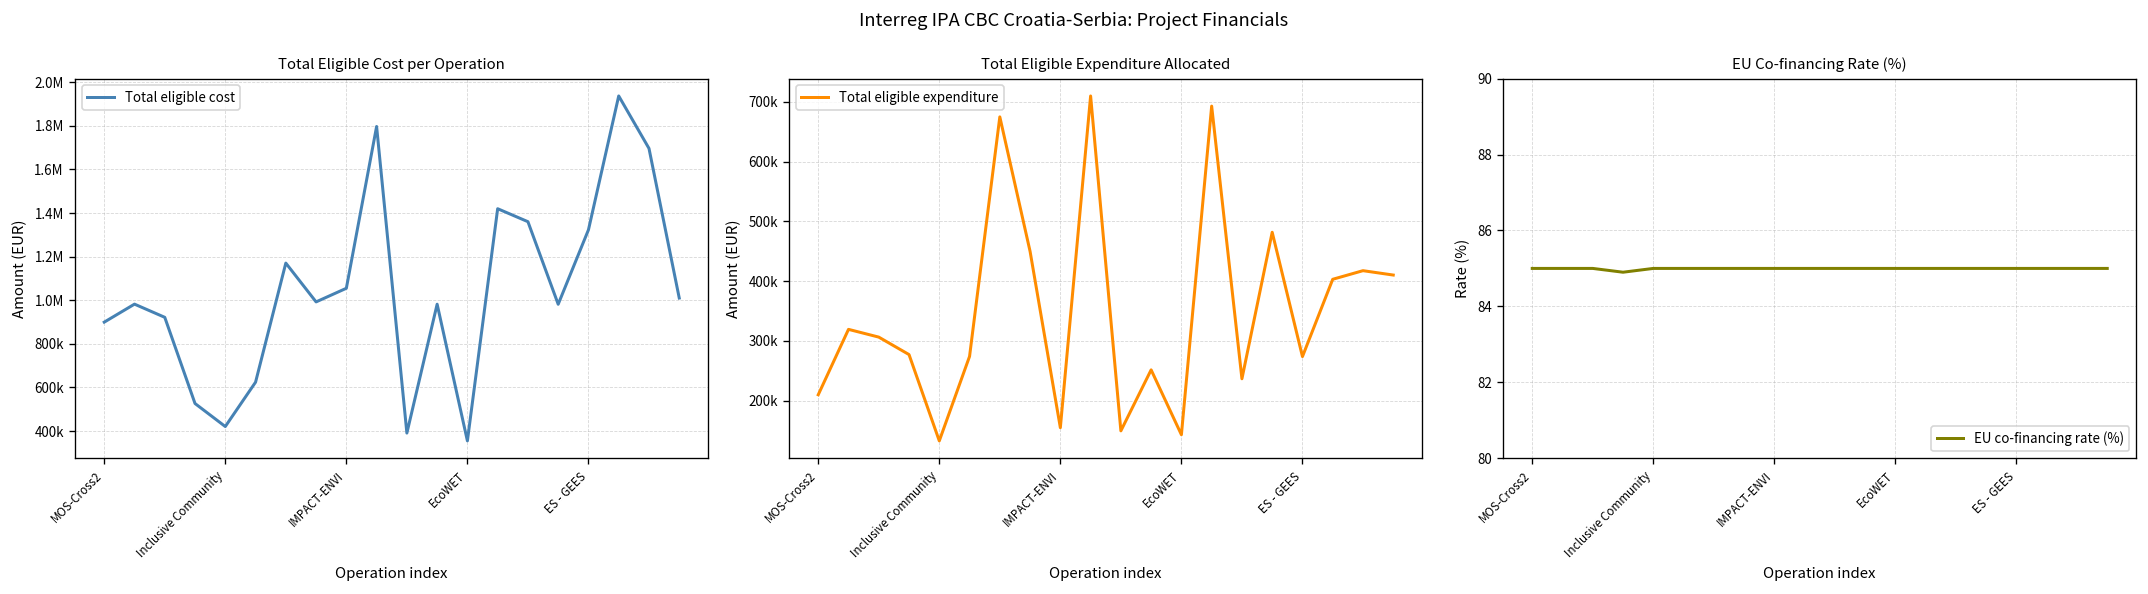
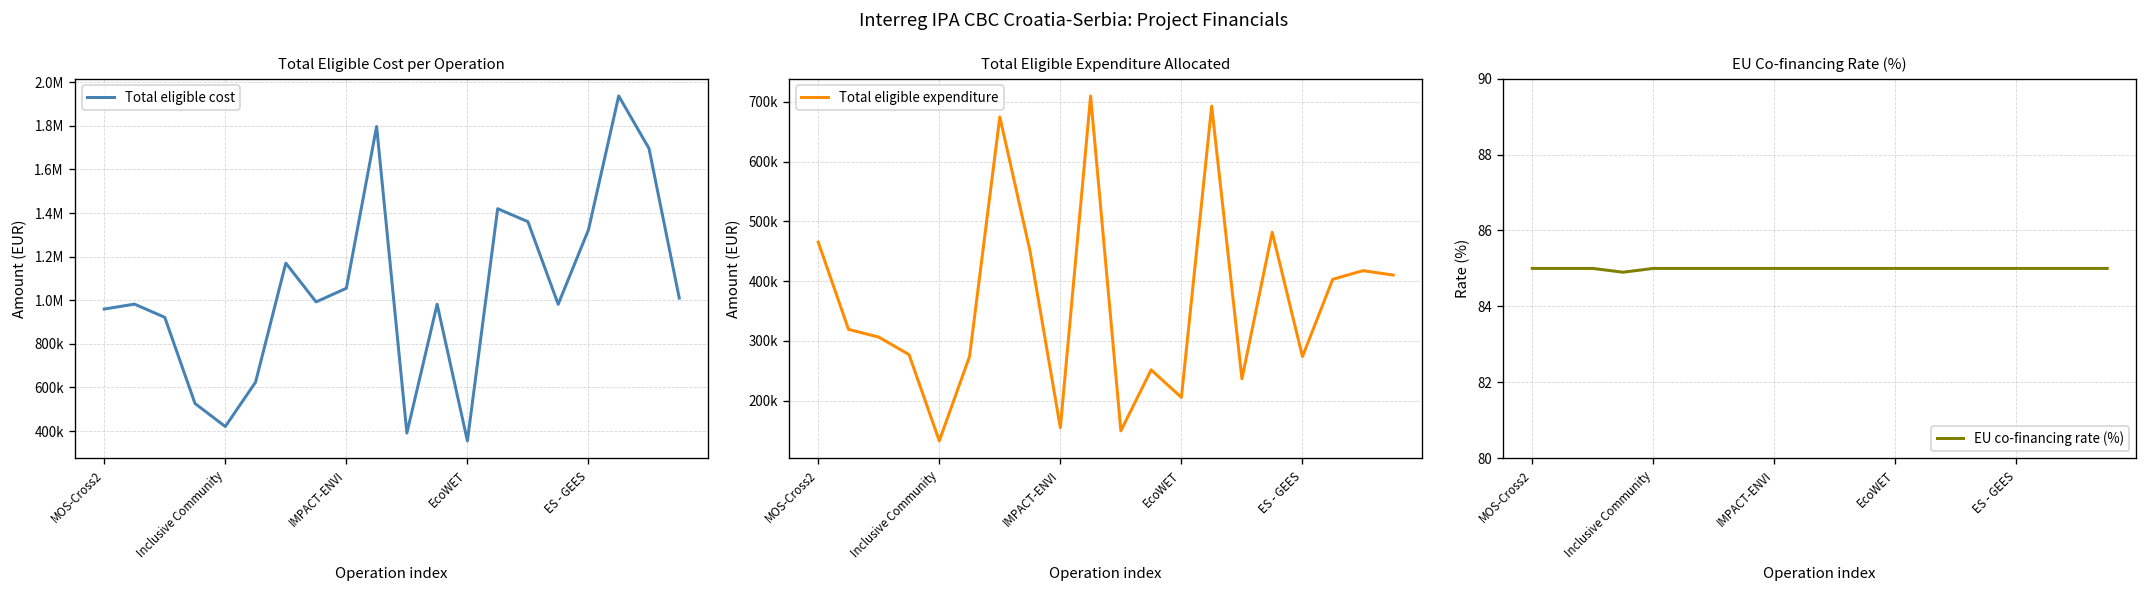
  {
    "Total Eligible Cost per Operation": {
-     "MOS-Cross2": 900000,
+     "MOS-Cross2": 960000,
      "Inclusive Community": 420000,
      "IMPACT-ENVI": 1050000,
      "EcoWET": 360000,
      "ES - GEES": 1320000
    },
    "Total Eligible Expenditure Allocated": {
-     "MOS-Cross2": 210000,
+     "MOS-Cross2": 470000,
      "Inclusive Community": 130000,
      "IMPACT-ENVI": 150000,
-     "EcoWET": 140000,
+     "EcoWET": 210000,
      "ES - GEES": 270000
    },
    "EU Co-financing Rate (%)": {
      "MOS-Cross2": 85.0,
      "Inclusive Community": 85.0,
      "IMPACT-ENVI": 85.0,
      "EcoWET": 85.0,
      "ES - GEES": 85.0
    }
  }
